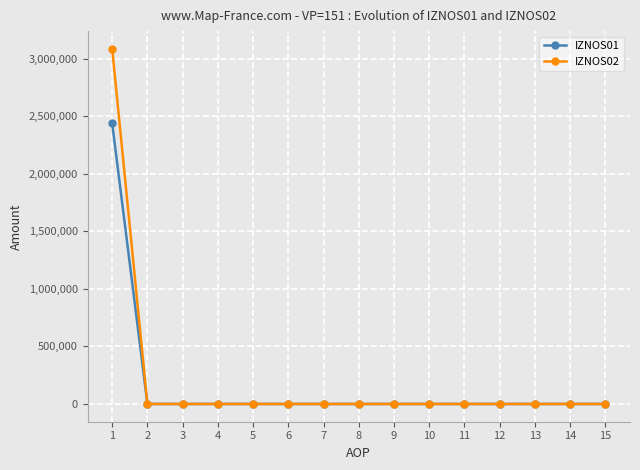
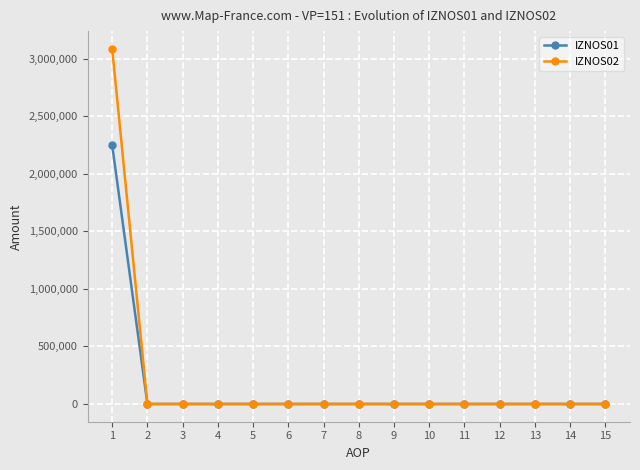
  {
    "IZNOS01": {
-     "1": "2,440,000"
+     "1": "2,250,000"
    },
    "IZNOS02": {
      "1": "3,090,000"
    }
  }
